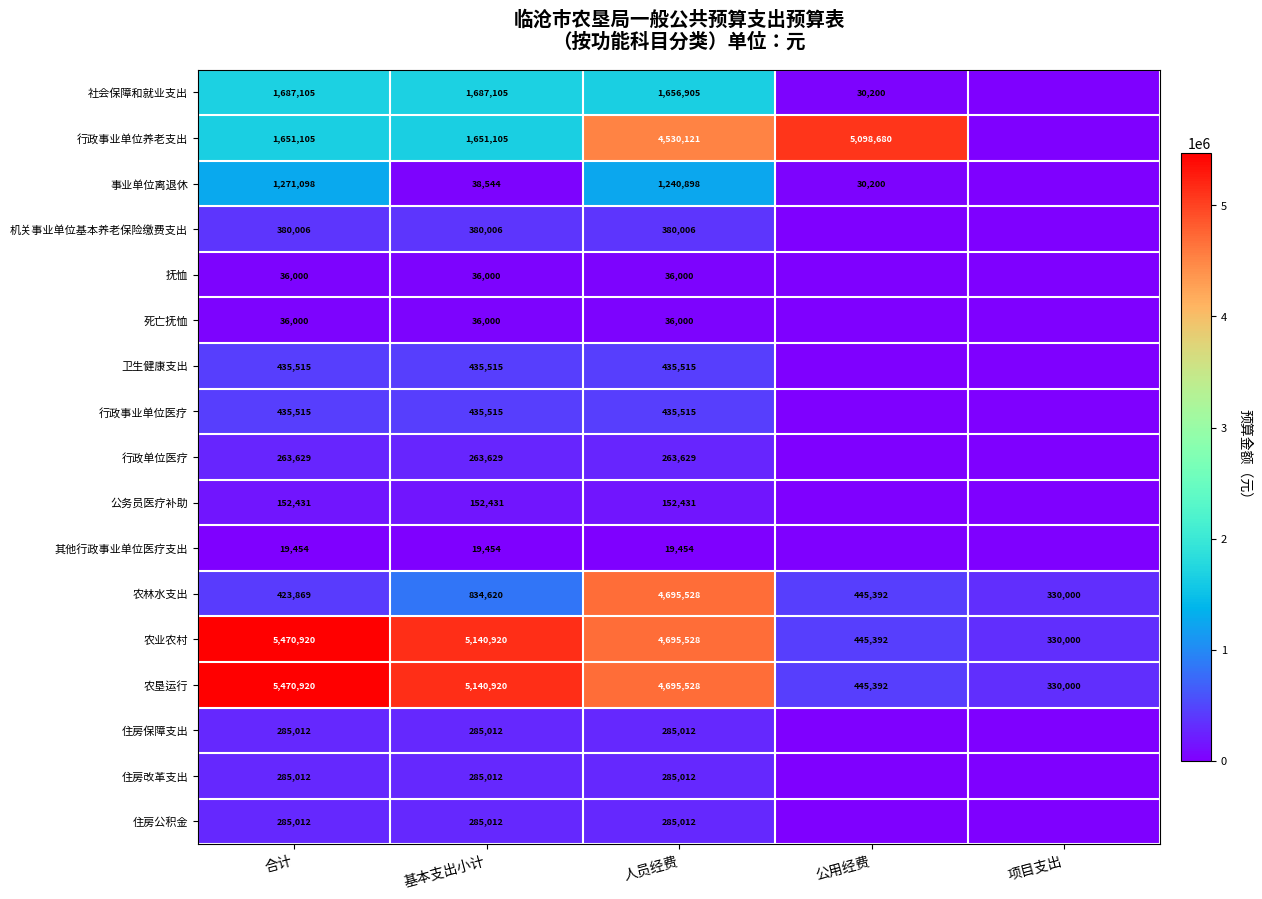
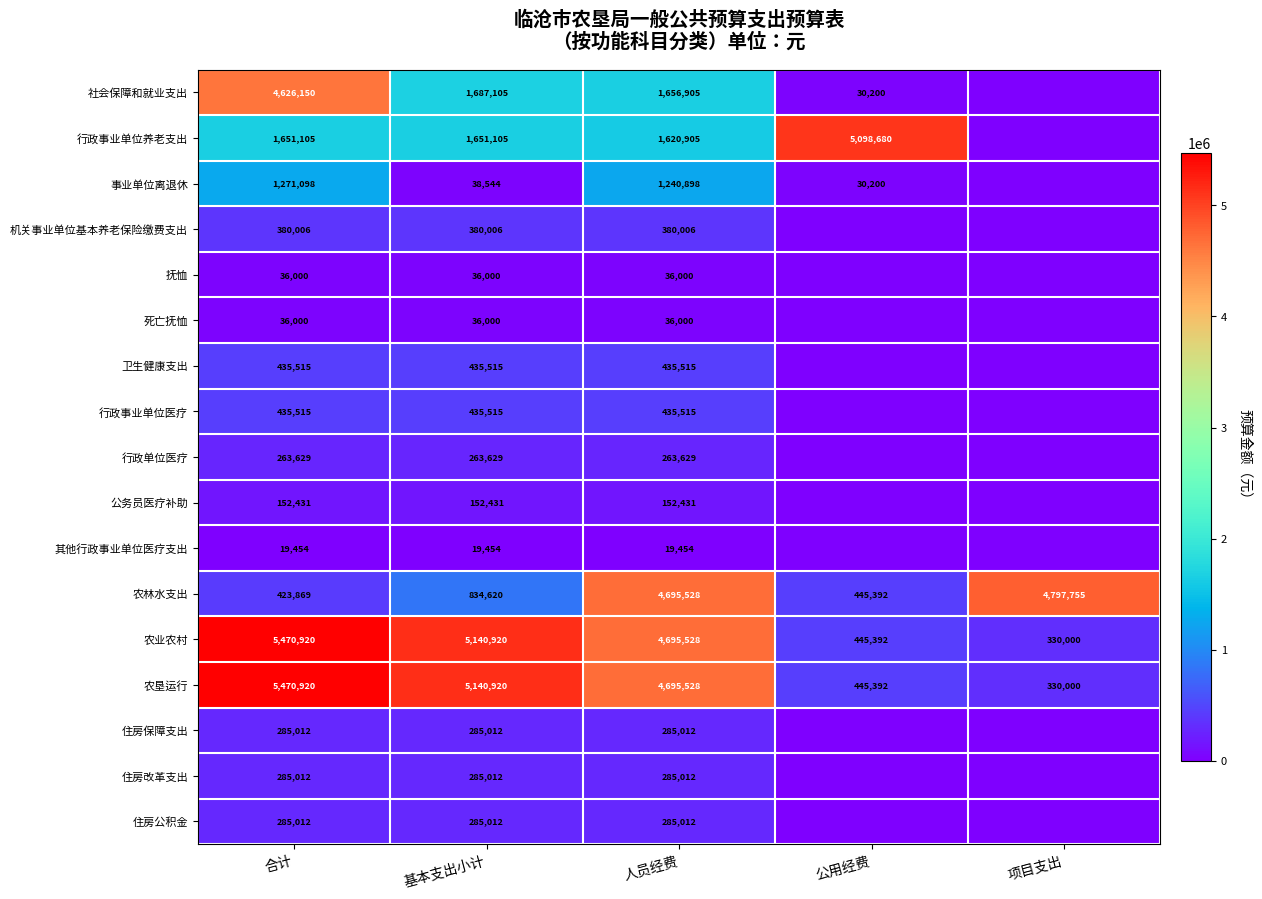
  {
    "社会保障和就业支出": {
-     "合计": "1,687,105",
+     "合计": "4,626,150",
      "基本支出小计": "1,687,105",
      "人员经费": "1,656,905",
      "公用经费": "30,200"
    },
    "行政事业单位养老支出": {
      "合计": "1,651,105",
      "基本支出小计": "1,651,105",
-     "人员经费": "4,530,121",
+     "人员经费": "1,620,905",
      "公用经费": "5,098,680"
    },
    "事业单位离退休": {
      "合计": "1,271,098",
      "基本支出小计": "38,544",
      "人员经费": "1,240,898",
      "公用经费": "30,200"
    },
    "机关事业单位基本养老保险缴费支出": {
      "合计": "380,006",
      "基本支出小计": "380,006",
      "人员经费": "380,006"
    },
    "抚恤": {
      "合计": "36,000",
      "基本支出小计": "36,000",
      "人员经费": "36,000"
    },
    "死亡抚恤": {
      "合计": "36,000",
      "基本支出小计": "36,000",
      "人员经费": "36,000"
    },
    "卫生健康支出": {
      "合计": "435,515",
      "基本支出小计": "435,515",
      "人员经费": "435,515"
    },
    "行政事业单位医疗": {
      "合计": "435,515",
      "基本支出小计": "435,515",
      "人员经费": "435,515"
    },
    "行政单位医疗": {
      "合计": "263,629",
      "基本支出小计": "263,629",
      "人员经费": "263,629"
    },
    "公务员医疗补助": {
      "合计": "152,431",
      "基本支出小计": "152,431",
      "人员经费": "152,431"
    },
    "其他行政事业单位医疗支出": {
      "合计": "19,454",
      "基本支出小计": "19,454",
      "人员经费": "19,454"
    },
    "农林水支出": {
      "合计": "423,869",
      "基本支出小计": "834,620",
      "人员经费": "4,695,528",
      "公用经费": "445,392",
-     "项目支出": "330,000"
+     "项目支出": "4,797,755"
    },
    "农业农村": {
      "合计": "5,470,920",
      "基本支出小计": "5,140,920",
      "人员经费": "4,695,528",
      "公用经费": "445,392",
      "项目支出": "330,000"
    },
    "农垦运行": {
      "合计": "5,470,920",
      "基本支出小计": "5,140,920",
      "人员经费": "4,695,528",
      "公用经费": "445,392",
      "项目支出": "330,000"
    },
    "住房保障支出": {
      "合计": "285,012",
      "基本支出小计": "285,012",
      "人员经费": "285,012"
    },
    "住房改革支出": {
      "合计": "285,012",
      "基本支出小计": "285,012",
      "人员经费": "285,012"
    },
    "住房公积金": {
      "合计": "285,012",
      "基本支出小计": "285,012",
      "人员经费": "285,012"
    }
  }
